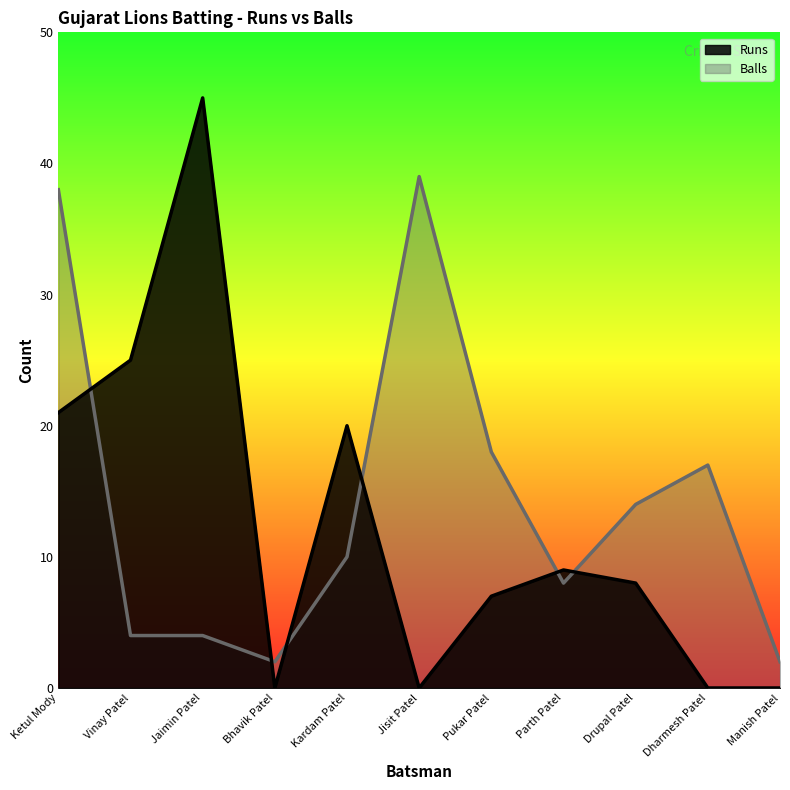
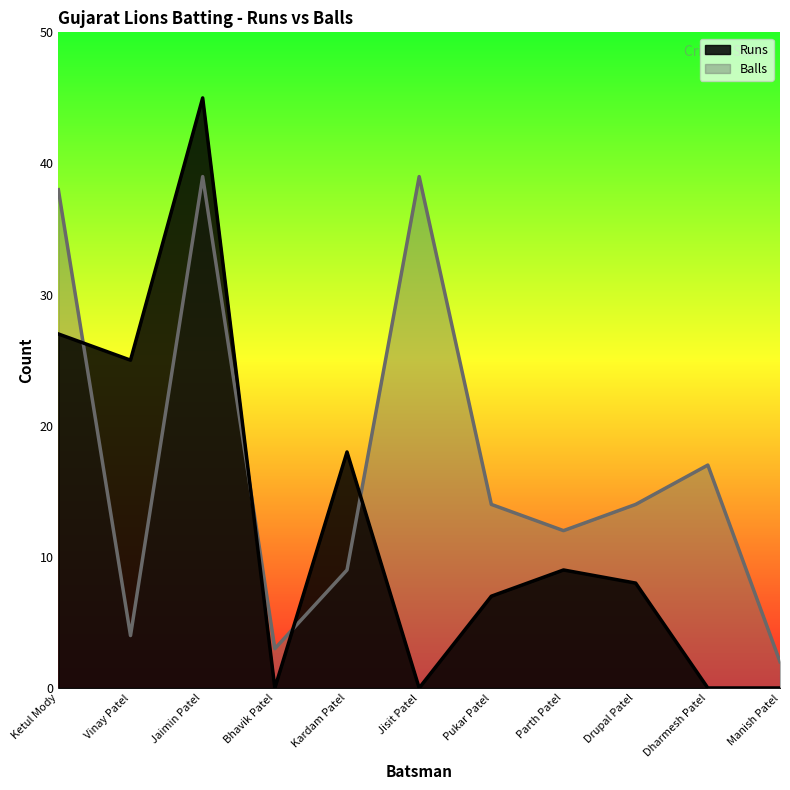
  {
    "Runs": {
-     "Ketul Mody": 21,
+     "Ketul Mody": 27,
      "Vinay Patel": 25,
      "Jaimin Patel": 45,
      "Bhavik Patel": 0,
-     "Kardam Patel": 20,
+     "Kardam Patel": 18,
      "Jisit Patel": 0,
      "Pukar Patel": 7,
      "Parth Patel": 9,
      "Drupal Patel": 8,
      "Dharmesh Patel": 0,
      "Manish Patel": 0
    },
    "Balls": {
      "Ketul Mody": 38,
      "Vinay Patel": 4,
-     "Jaimin Patel": 4,
-     "Bhavik Patel": 2,
-     "Kardam Patel": 10,
+     "Jaimin Patel": 39,
+     "Bhavik Patel": 3,
+     "Kardam Patel": 9,
      "Jisit Patel": 39,
-     "Pukar Patel": 18,
-     "Parth Patel": 8,
+     "Pukar Patel": 14,
+     "Parth Patel": 12,
      "Drupal Patel": 14,
      "Dharmesh Patel": 17,
      "Manish Patel": 2
    }
  }
